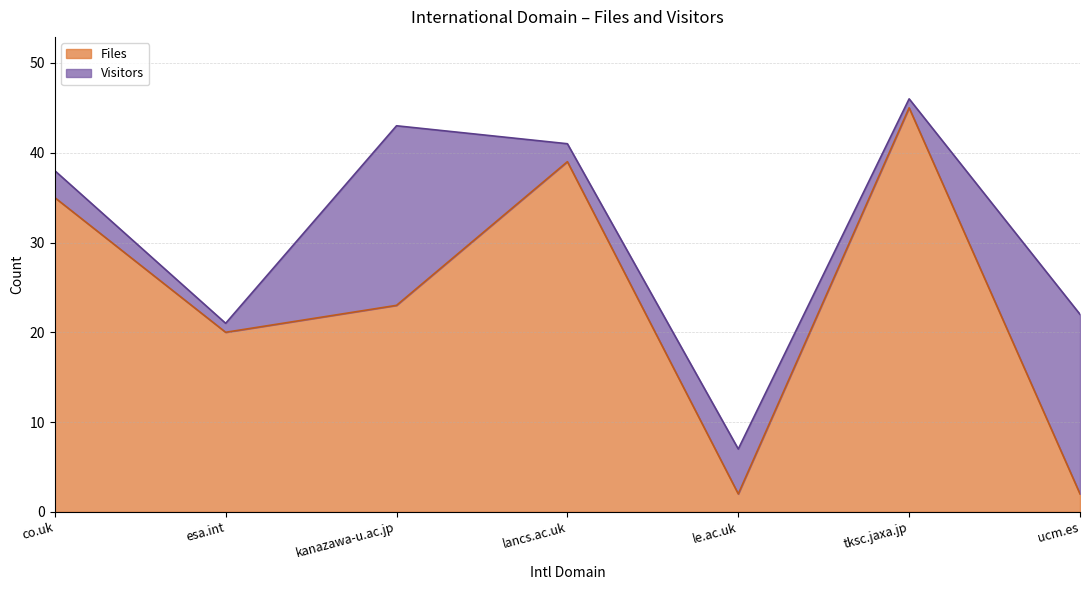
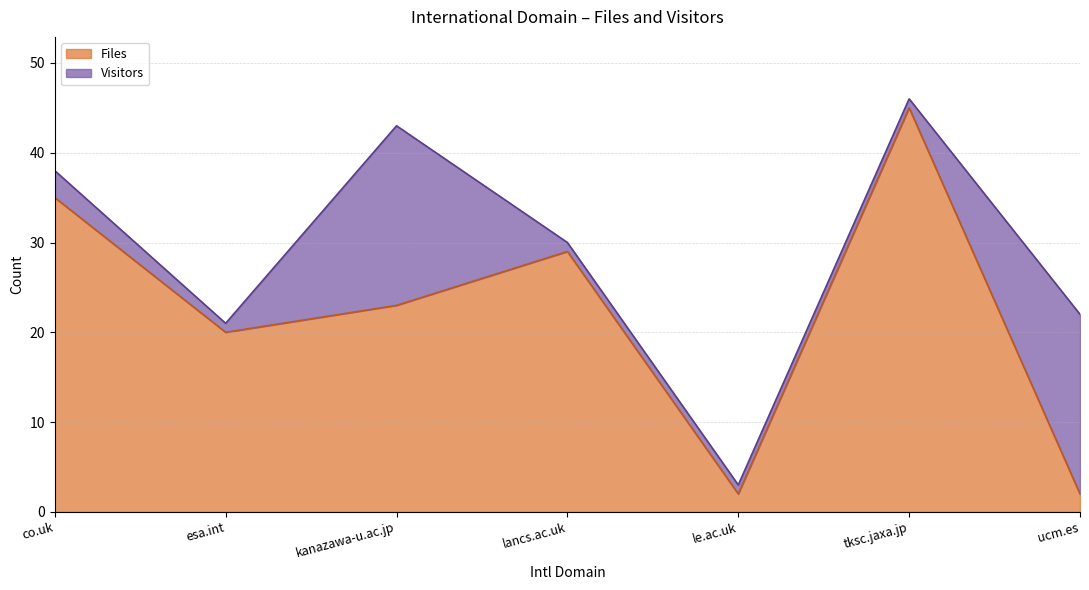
  {
    "Files": {
      "co.uk": 35,
      "esa.int": 20,
      "kanazawa-u.ac.jp": 23,
-     "lancs.ac.uk": 39,
+     "lancs.ac.uk": 29,
      "le.ac.uk": 2,
      "tksc.jaxa.jp": 45,
      "ucm.es": 2
    },
    "Visitors": {
      "co.uk": 3,
      "esa.int": 1,
      "kanazawa-u.ac.jp": 20,
-     "lancs.ac.uk": 2,
-     "le.ac.uk": 5,
+     "lancs.ac.uk": 1,
+     "le.ac.uk": 1,
      "tksc.jaxa.jp": 1,
      "ucm.es": 20
    }
  }
